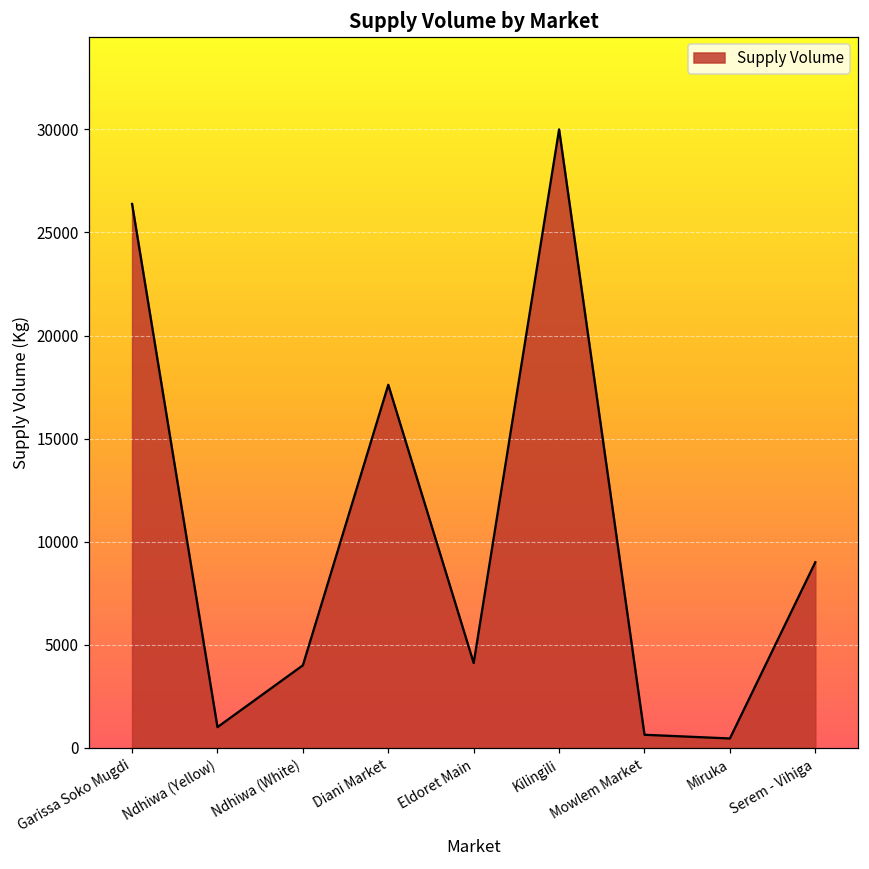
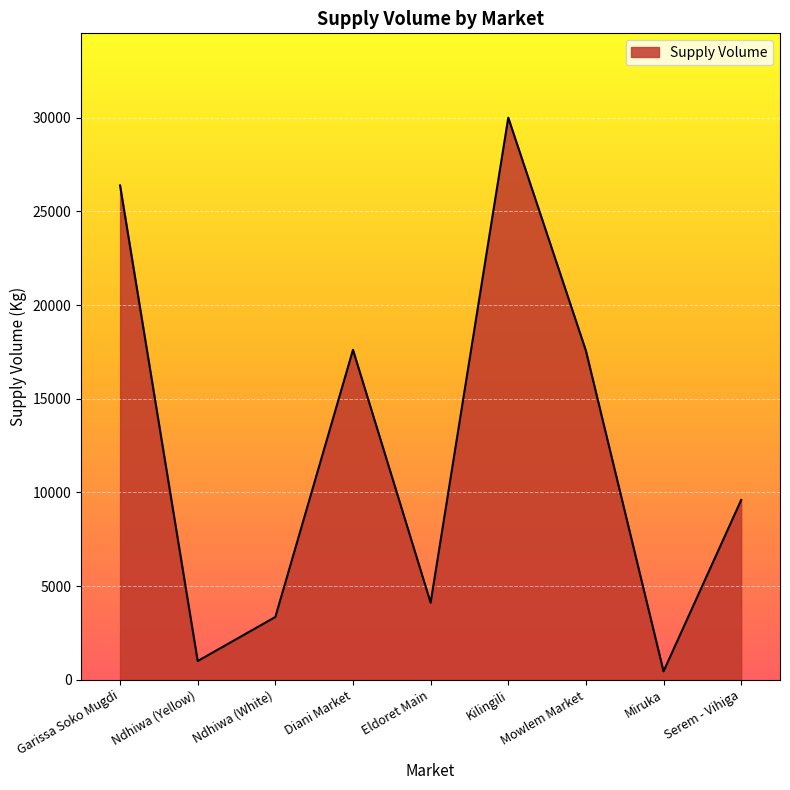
  {
    "Garissa Soko Mugdi": 26400,
    "Ndhiwa (Yellow)": 1000,
-   "Ndhiwa (White)": 4000,
+   "Ndhiwa (White)": 3400,
    "Diani Market": 17600,
    "Eldoret Main": 4100,
    "Kilingili": 30000,
-   "Mowlem Market": 600,
+   "Mowlem Market": 17600,
    "Miruka": 500,
-   "Serem - Vihiga": 9000
+   "Serem - Vihiga": 9600
  }
